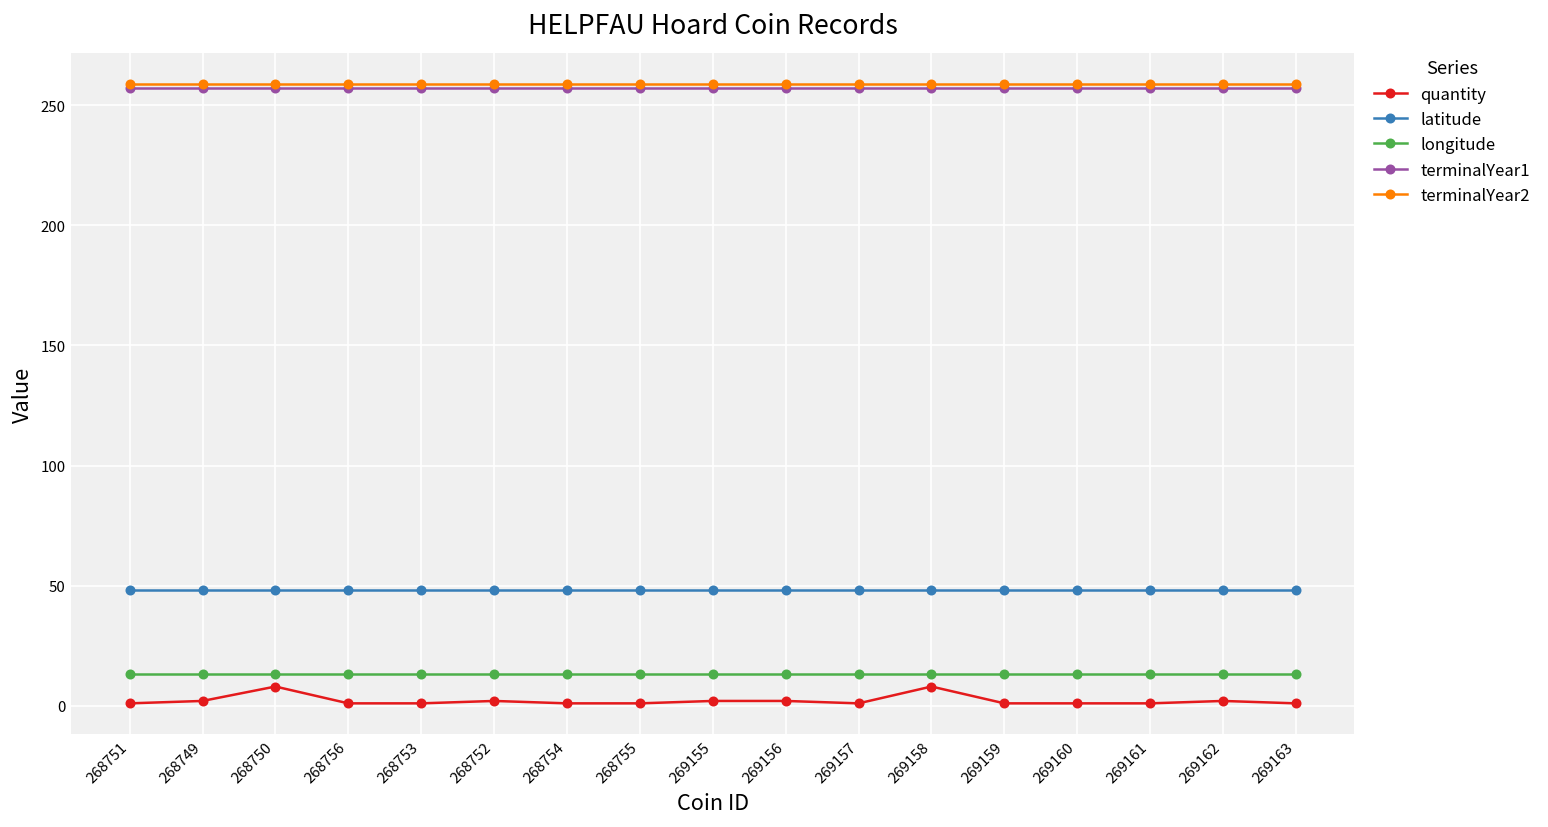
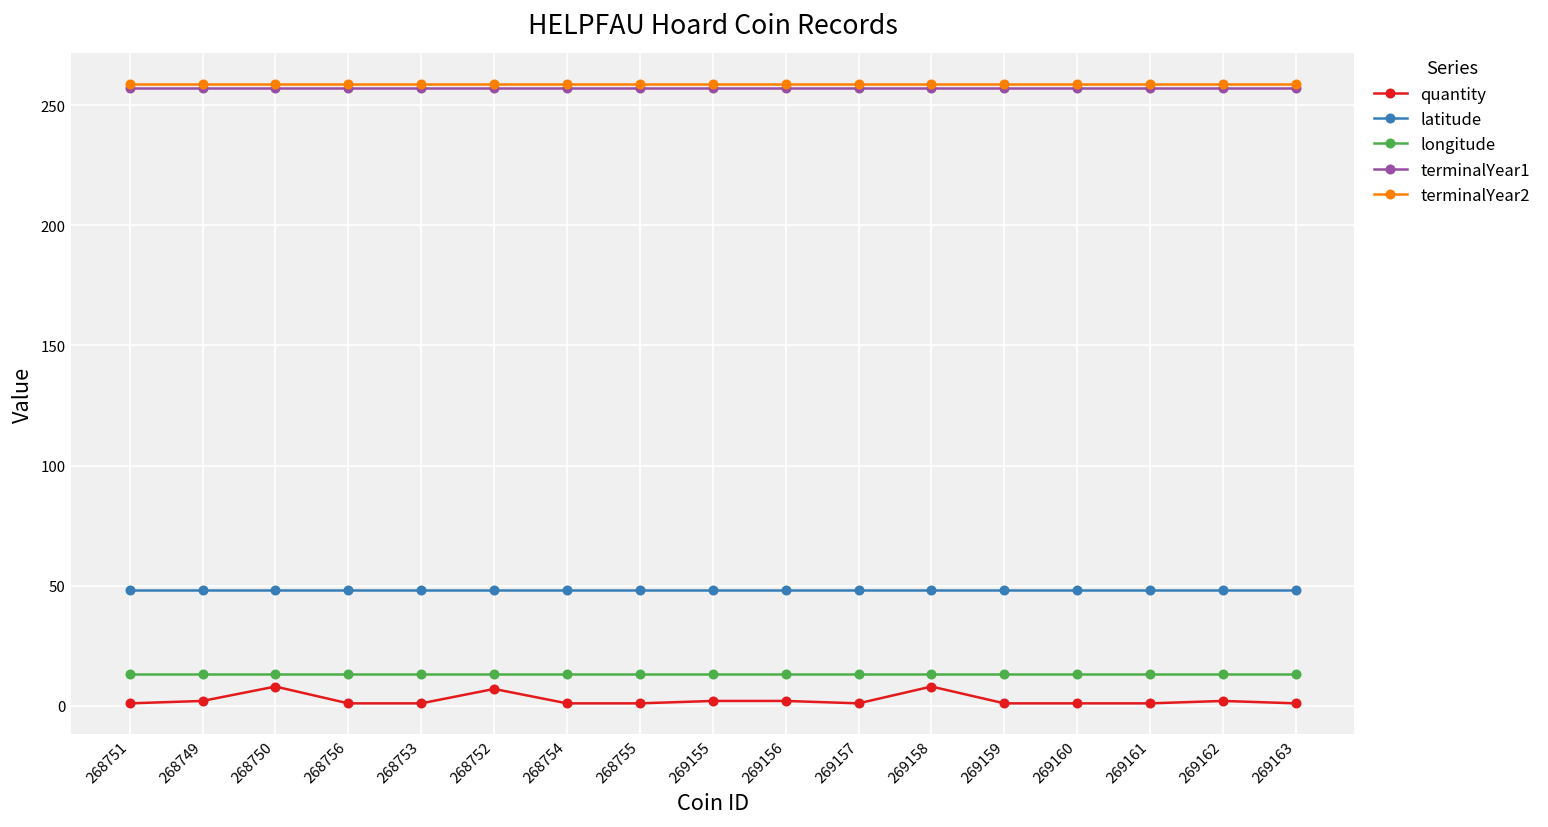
  {
    "quantity": {
      "268751": 1,
      "268749": 2,
      "268750": 8,
      "268756": 1,
      "268753": 1,
-     "268752": 2,
+     "268752": 7,
      "268754": 1,
      "268755": 1,
      "269155": 2,
      "269156": 2,
      "269157": 1,
      "269158": 8,
      "269159": 1,
      "269160": 1,
      "269161": 1,
      "269162": 2,
      "269163": 1
    },
    "latitude": {
      "268751": 48,
      "268749": 48,
      "268750": 48,
      "268756": 48,
      "268753": 48,
      "268752": 48,
      "268754": 48,
      "268755": 48,
      "269155": 48,
      "269156": 48,
      "269157": 48,
      "269158": 48,
      "269159": 48,
      "269160": 48,
      "269161": 48,
      "269162": 48,
      "269163": 48
    },
    "longitude": {
      "268751": 13,
      "268749": 13,
      "268750": 13,
      "268756": 13,
      "268753": 13,
      "268752": 13,
      "268754": 13,
      "268755": 13,
      "269155": 13,
      "269156": 13,
      "269157": 13,
      "269158": 13,
      "269159": 13,
      "269160": 13,
      "269161": 13,
      "269162": 13,
      "269163": 13
    },
    "terminalYear1": {
      "268751": 257,
      "268749": 257,
      "268750": 257,
      "268756": 257,
      "268753": 257,
      "268752": 257,
      "268754": 257,
      "268755": 257,
      "269155": 257,
      "269156": 257,
      "269157": 257,
      "269158": 257,
      "269159": 257,
      "269160": 257,
      "269161": 257,
      "269162": 257,
      "269163": 257
    },
    "terminalYear2": {
      "268751": 259,
      "268749": 259,
      "268750": 259,
      "268756": 259,
      "268753": 259,
      "268752": 259,
      "268754": 259,
      "268755": 259,
      "269155": 259,
      "269156": 259,
      "269157": 259,
      "269158": 259,
      "269159": 259,
      "269160": 259,
      "269161": 259,
      "269162": 259,
      "269163": 259
    }
  }
